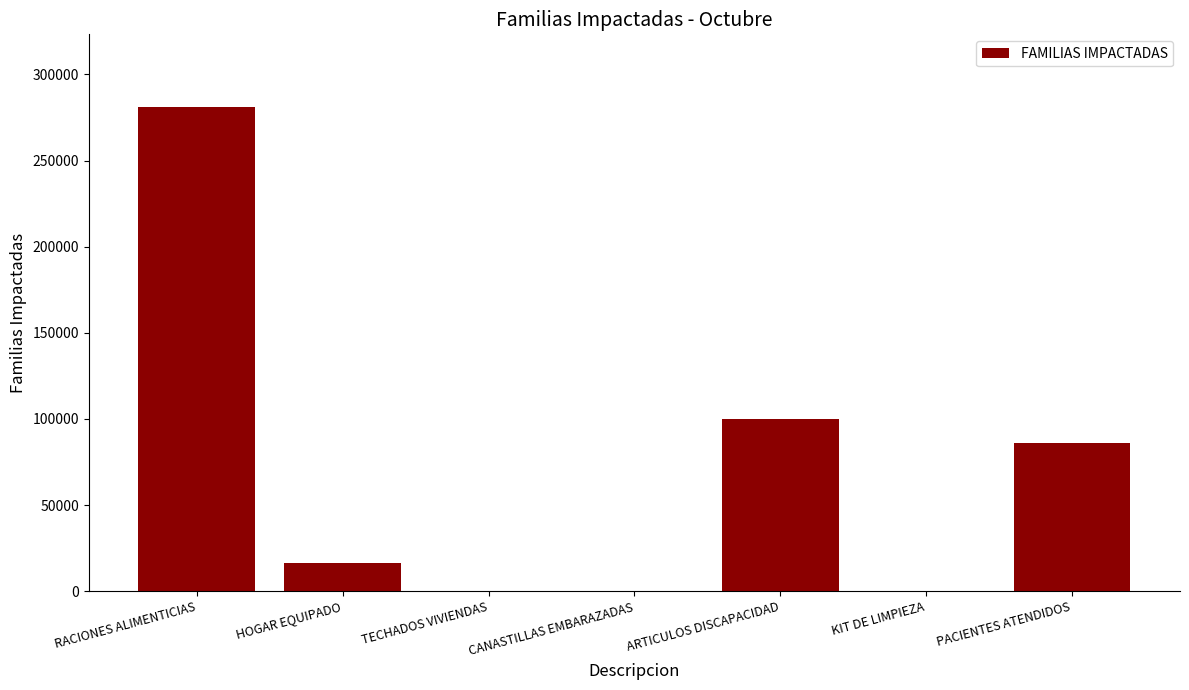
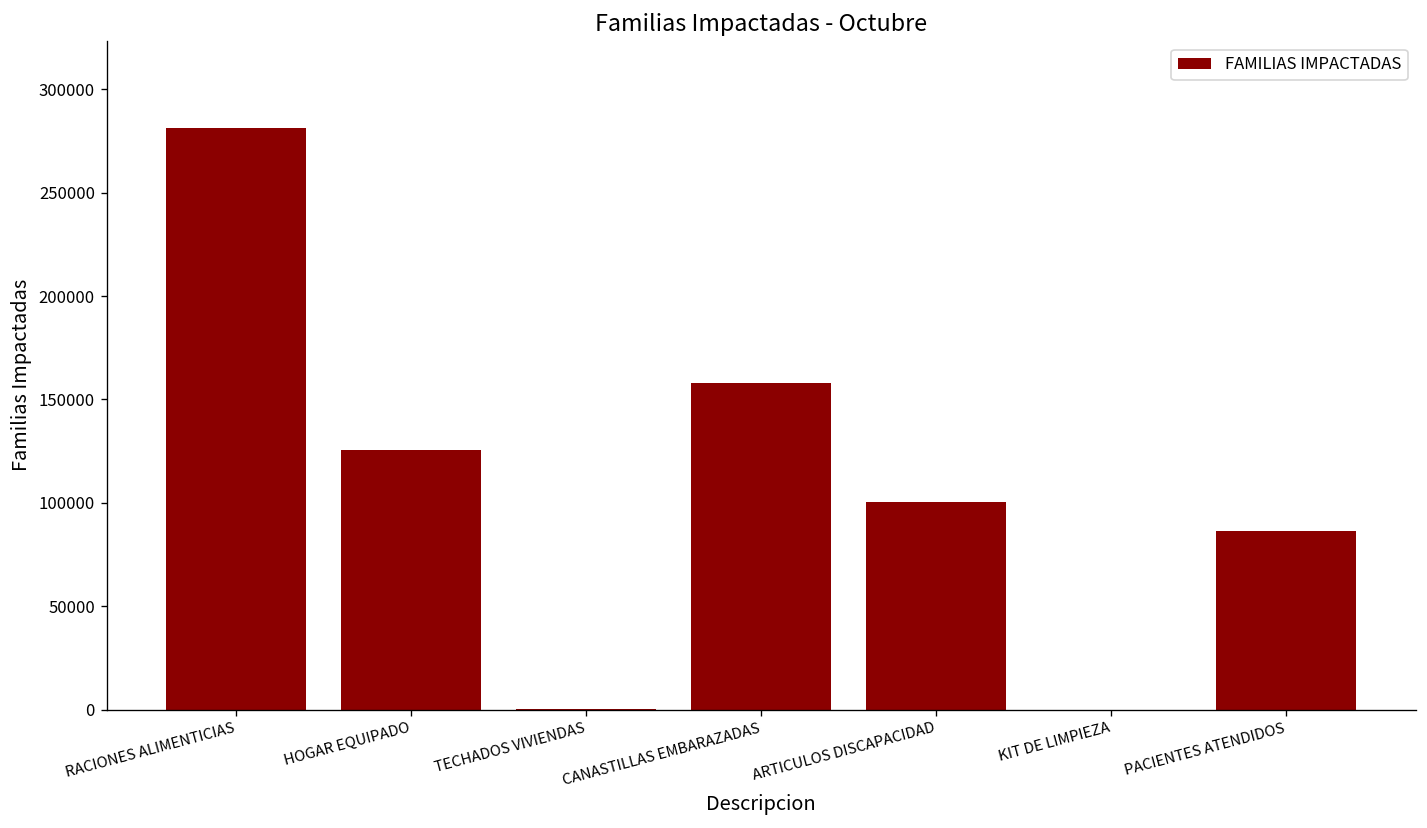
  {
    "RACIONES ALIMENTICIAS": 281000,
-   "HOGAR EQUIPADO": 16000,
-   "CANASTILLAS EMBARAZADAS": 0,
+   "HOGAR EQUIPADO": 125000,
+   "CANASTILLAS EMBARAZADAS": 158000,
    "ARTICULOS DISCAPACIDAD": 100000,
    "KIT DE LIMPIEZA": 0,
    "PACIENTES ATENDIDOS": 86000
  }
